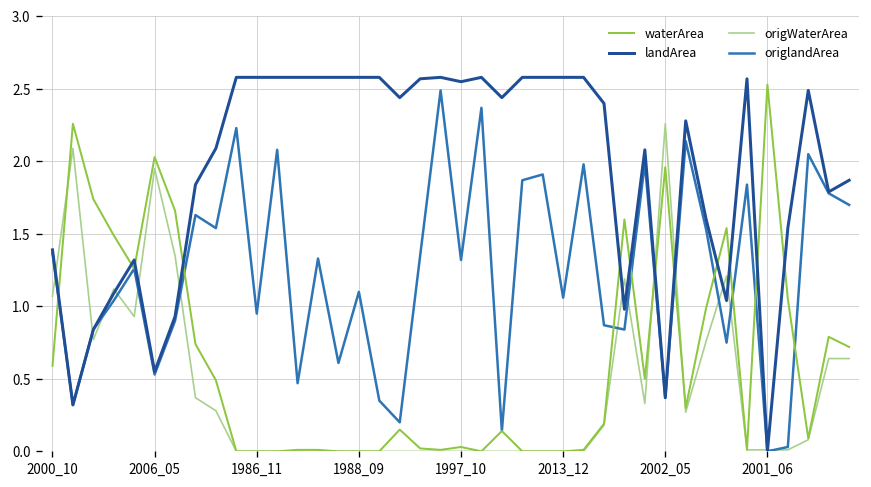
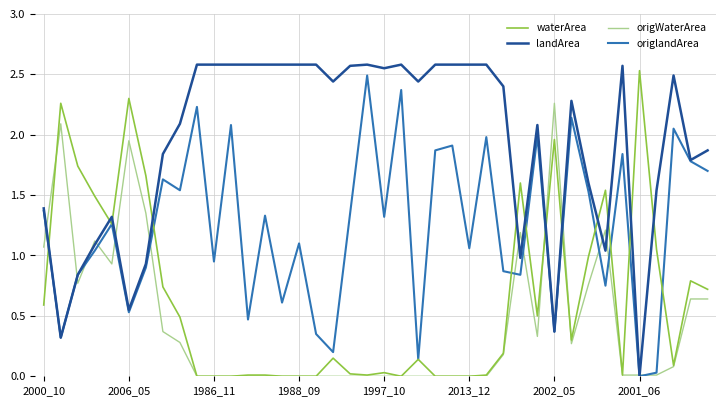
  {
    "waterArea": {
      "2000_10": 0.59,
-     "2006_05": 2.03,
+     "2006_05": 2.30,
      "1997_10": 0.03,
      "2002_05": 1.96,
      "2001_06": 2.53
    },
    "origWaterArea": {
      "2000_10": 1.07,
      "2006_05": 1.95,
      "1997_10": 0.00,
      "2002_05": 2.26
    }
  }
